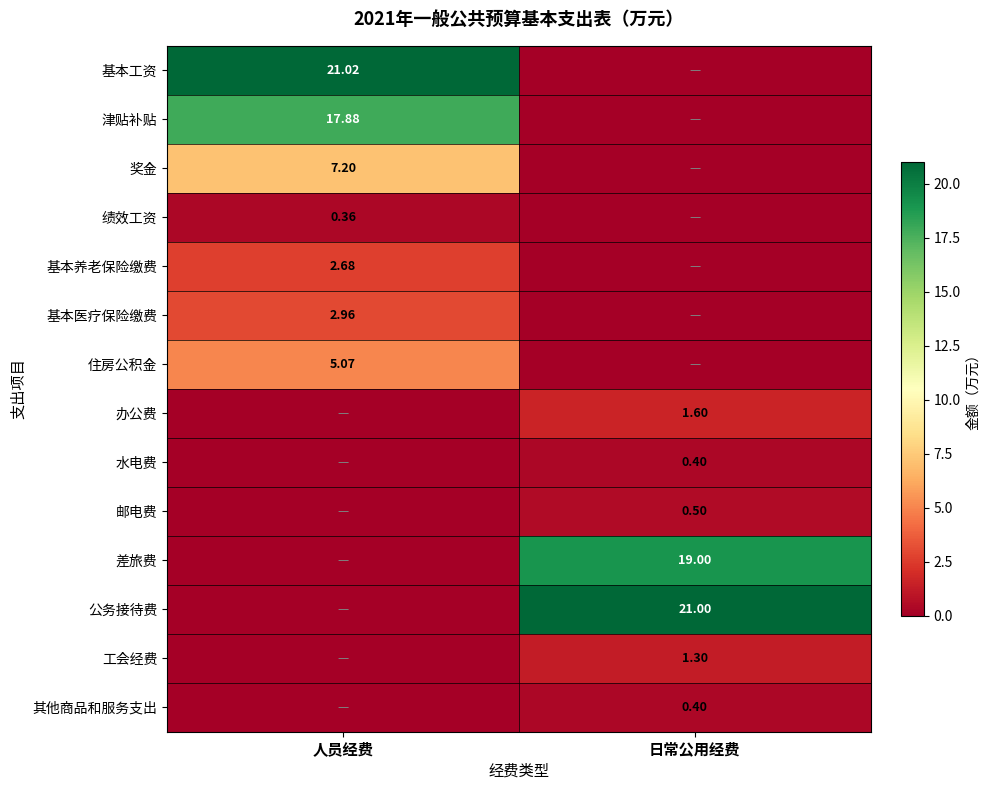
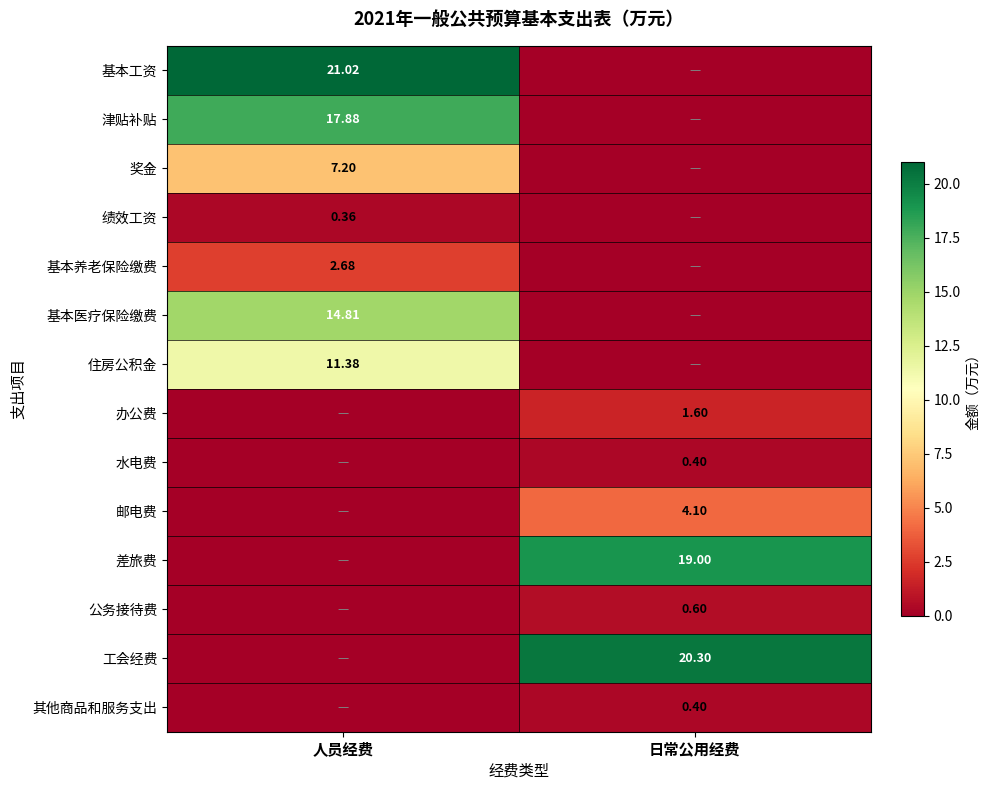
  {
    "基本工资": {
      "人员经费": 21.02
    },
    "津贴补贴": {
      "人员经费": 17.88
    },
    "奖金": {
      "人员经费": 7.20
    },
    "绩效工资": {
      "人员经费": 0.36
    },
    "基本养老保险缴费": {
      "人员经费": 2.68
    },
    "基本医疗保险缴费": {
-     "人员经费": 2.96
+     "人员经费": 14.81
    },
    "住房公积金": {
-     "人员经费": 5.07
+     "人员经费": 11.38
    },
    "办公费": {
      "日常公用经费": 1.60
    },
    "水电费": {
      "日常公用经费": 0.40
    },
    "邮电费": {
-     "日常公用经费": 0.50
+     "日常公用经费": 4.10
    },
    "差旅费": {
      "日常公用经费": 19.00
    },
    "公务接待费": {
-     "日常公用经费": 21.00
+     "日常公用经费": 0.60
    },
    "工会经费": {
-     "日常公用经费": 1.30
+     "日常公用经费": 20.30
    },
    "其他商品和服务支出": {
      "日常公用经费": 0.40
    }
  }
